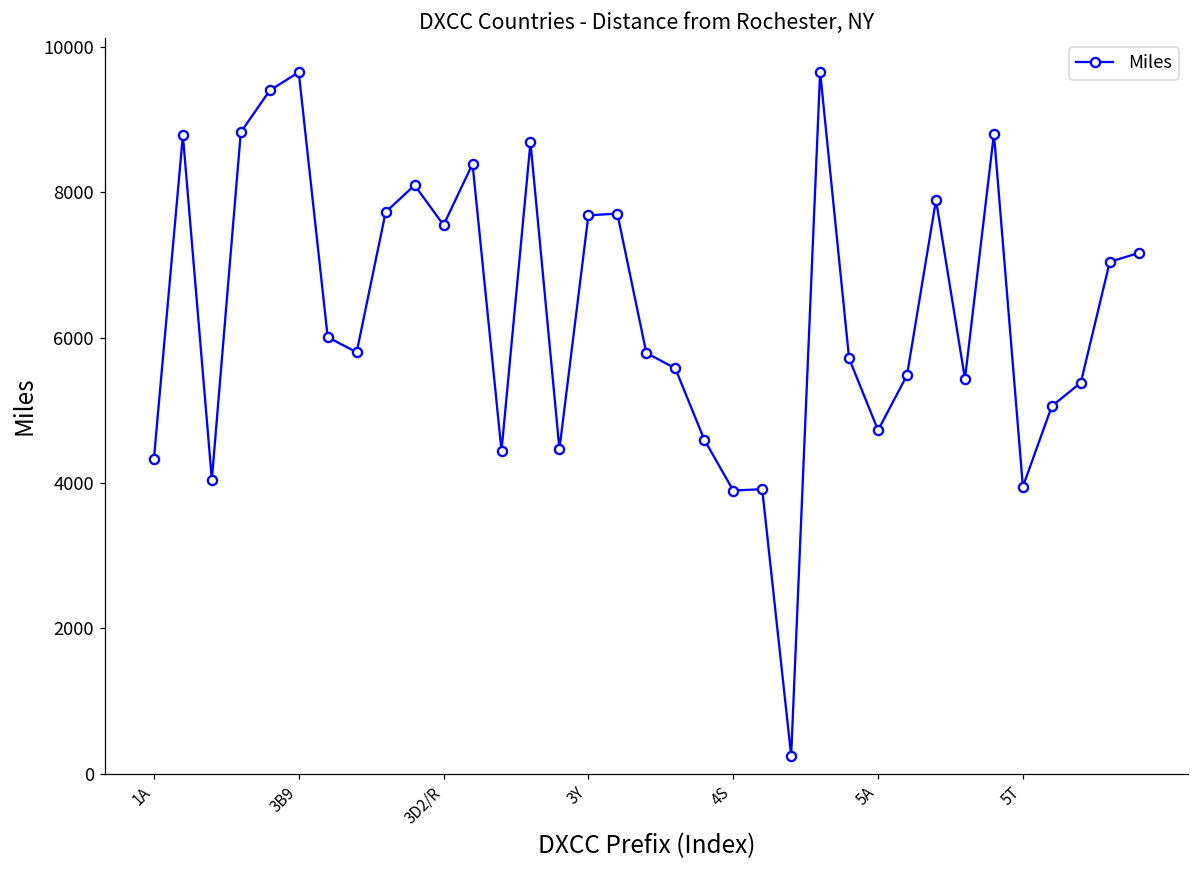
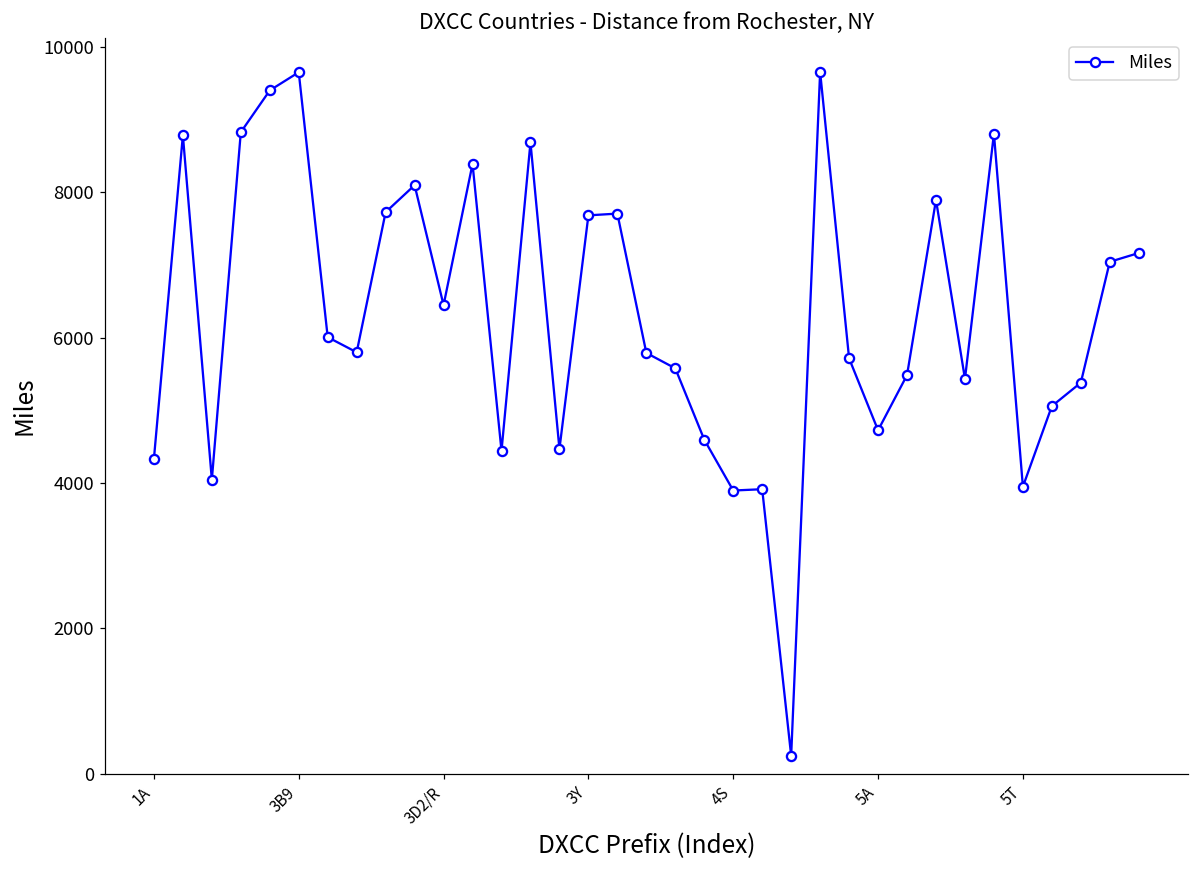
  {
    "1A": 4300,
    "3B9": 9700,
-   "3D2/R": 7600,
+   "3D2/R": 6400,
    "3Y": 7700,
    "4S": 3900,
    "5A": 4700,
    "5T": 4000
  }
